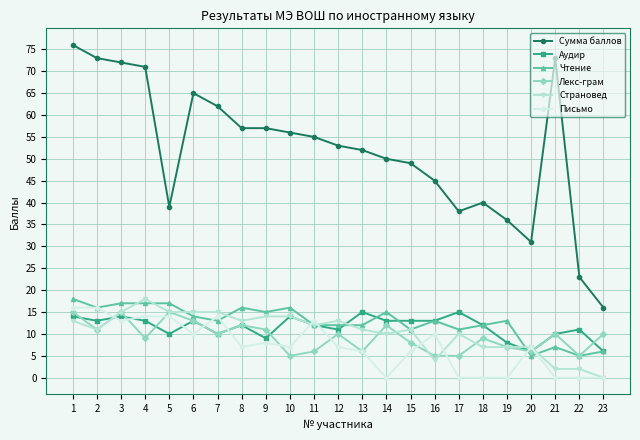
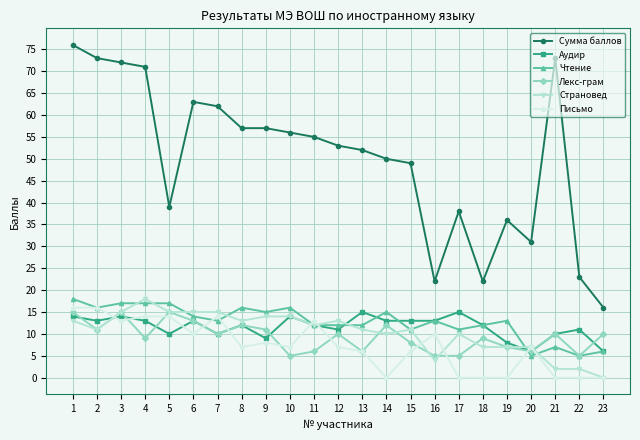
  {
    "Сумма баллов": {
      "1": 76,
      "2": 73,
      "3": 72,
      "4": 71,
      "5": 39,
-     "6": 65,
+     "6": 63,
      "7": 62,
      "8": 57,
      "9": 57,
      "10": 56,
      "11": 55,
      "12": 53,
      "13": 52,
      "14": 50,
      "15": 49,
-     "16": 45,
+     "16": 22,
      "17": 38,
-     "18": 40,
+     "18": 22,
      "19": 36,
      "20": 31,
      "22": 23,
      "23": 16
    }
  }
